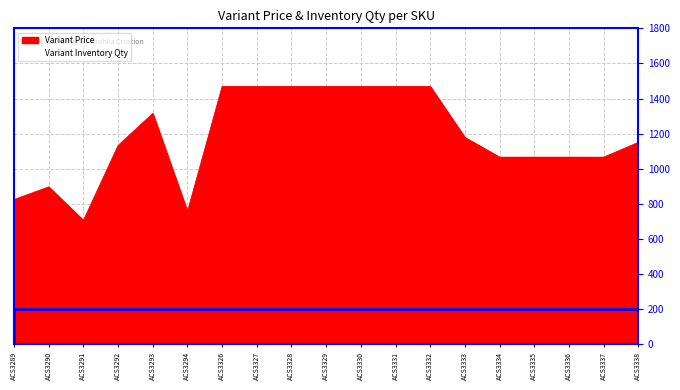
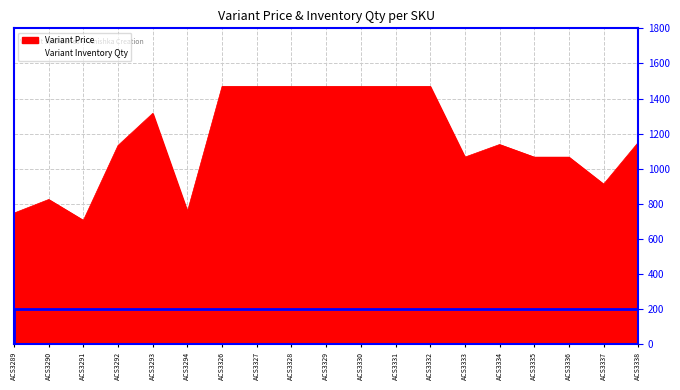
  {
    "Variant Price": {
-     "ACS3289": 820,
-     "ACS3290": 900,
+     "ACS3289": 750,
+     "ACS3290": 820,
      "ACS3291": 710,
      "ACS3292": 1130,
      "ACS3293": 1320,
      "ACS3294": 760,
      "ACS3326": 1470,
      "ACS3327": 1470,
      "ACS3328": 1470,
      "ACS3329": 1470,
      "ACS3330": 1470,
      "ACS3331": 1470,
      "ACS3332": 1470,
-     "ACS3333": 1180,
-     "ACS3334": 1070,
+     "ACS3333": 1070,
+     "ACS3334": 1140,
      "ACS3335": 1070,
      "ACS3336": 1070,
-     "ACS3337": 1070,
+     "ACS3337": 910,
      "ACS3338": 1150
    },
    "Variant Inventory Qty": {
      "ACS3289": 200,
      "ACS3290": 200,
      "ACS3291": 200,
      "ACS3292": 200,
      "ACS3293": 200,
      "ACS3294": 200,
      "ACS3326": 200,
      "ACS3327": 200,
      "ACS3328": 200,
      "ACS3329": 200,
      "ACS3330": 200,
      "ACS3331": 200,
      "ACS3332": 200,
      "ACS3333": 200,
      "ACS3334": 200,
      "ACS3335": 200,
      "ACS3336": 200,
      "ACS3337": 200,
      "ACS3338": 200
    }
  }
